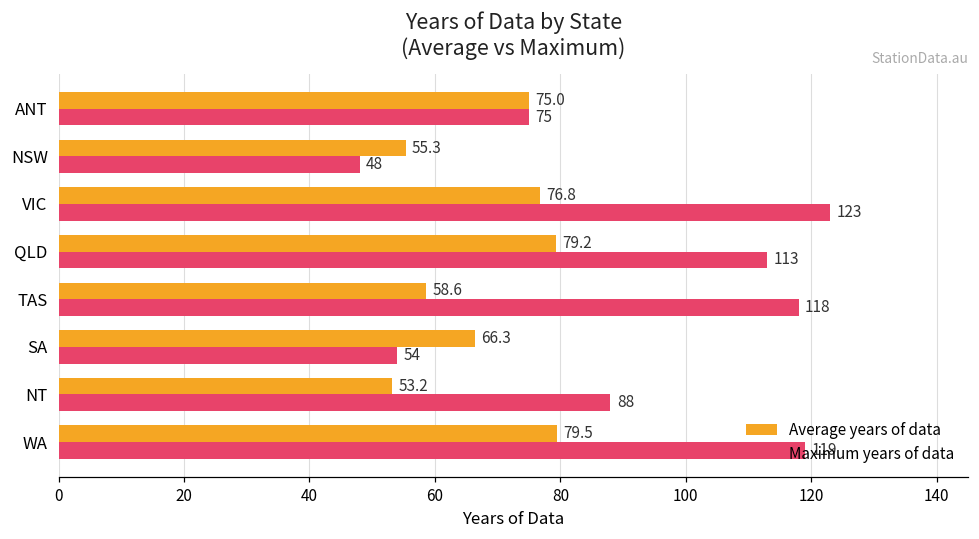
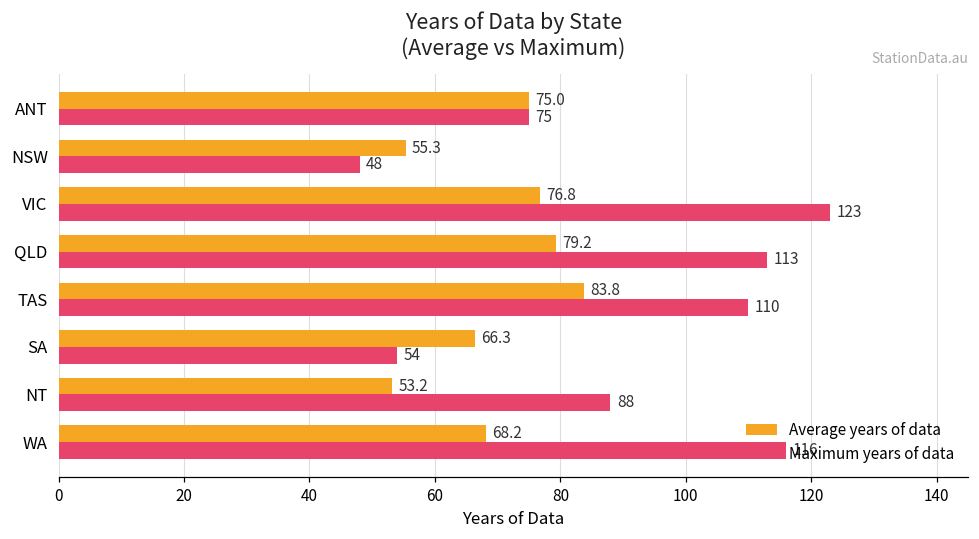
  {
    "Average years of data": {
      "ANT": 75.0,
      "NSW": 55.3,
      "VIC": 76.8,
      "QLD": 79.2,
-     "TAS": 58.6,
+     "TAS": 83.8,
      "SA": 66.3,
      "NT": 53.2,
-     "WA": 79.5
+     "WA": 68.2
    },
    "Maximum years of data": {
      "ANT": 75,
      "NSW": 48,
      "VIC": 123,
      "QLD": 113,
-     "TAS": 118,
+     "TAS": 110,
      "SA": 54,
      "NT": 88,
-     "WA": 119
+     "WA": 116
    }
  }
